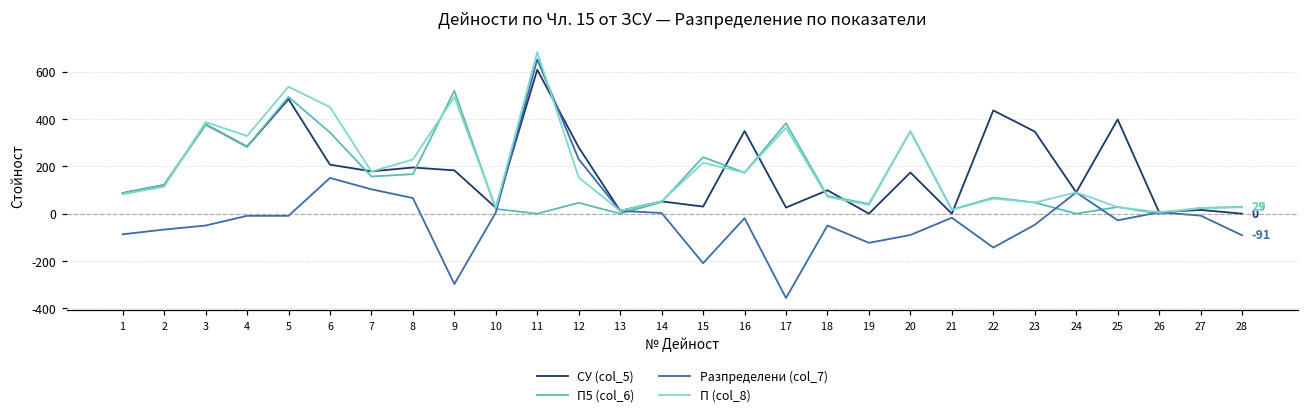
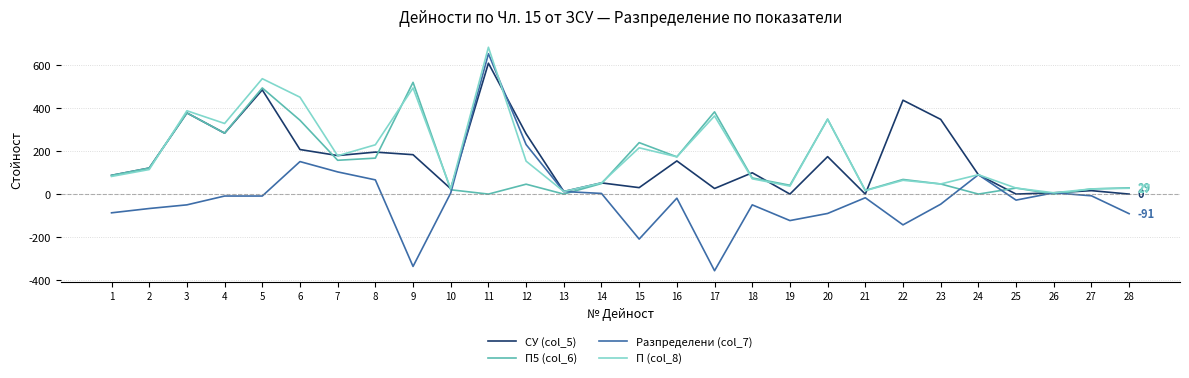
  {
    "СУ (col_5)": {
      "6": 210,
      "8": 200,
      "9": 180,
      "11": 610,
      "12": 280,
      "15": 30,
-     "16": 350,
+     "16": 150,
      "17": 30,
      "18": 100,
      "19": 0,
      "20": 170,
      "21": 0,
      "22": 440,
      "23": 350,
-     "25": 400
+     "25": 0
    },
    "Разпределени (col_7)": {
      "1": -90,
      "2": -70,
      "3": -50,
      "4": -10,
      "5": -10,
      "6": 150,
      "7": 100,
      "8": 70,
-     "9": -300,
+     "9": -340,
      "10": 10,
      "11": 650,
      "12": 230,
      "14": 0,
      "15": -210,
      "16": -20,
      "17": -360,
      "18": -50,
      "19": -120,
      "20": -90,
      "21": -20,
      "22": -140,
      "23": -50,
      "25": -30,
      "27": -10
    }
  }
